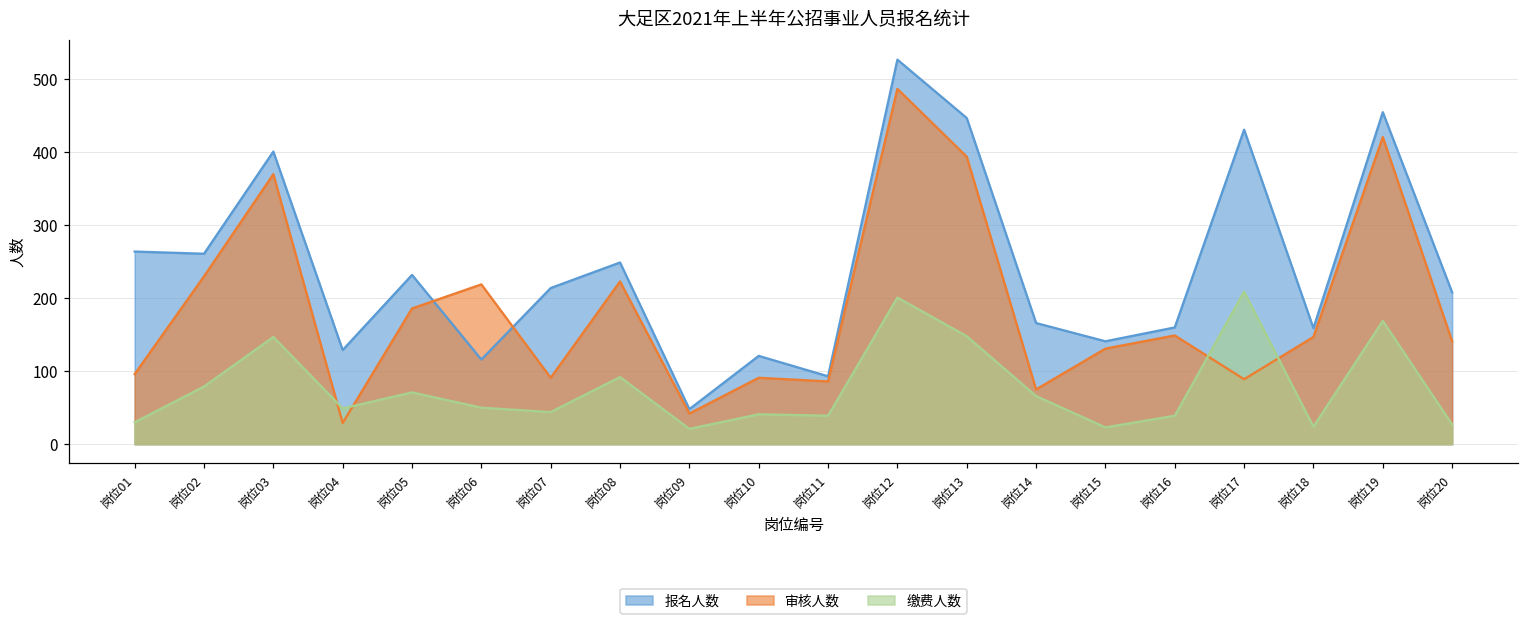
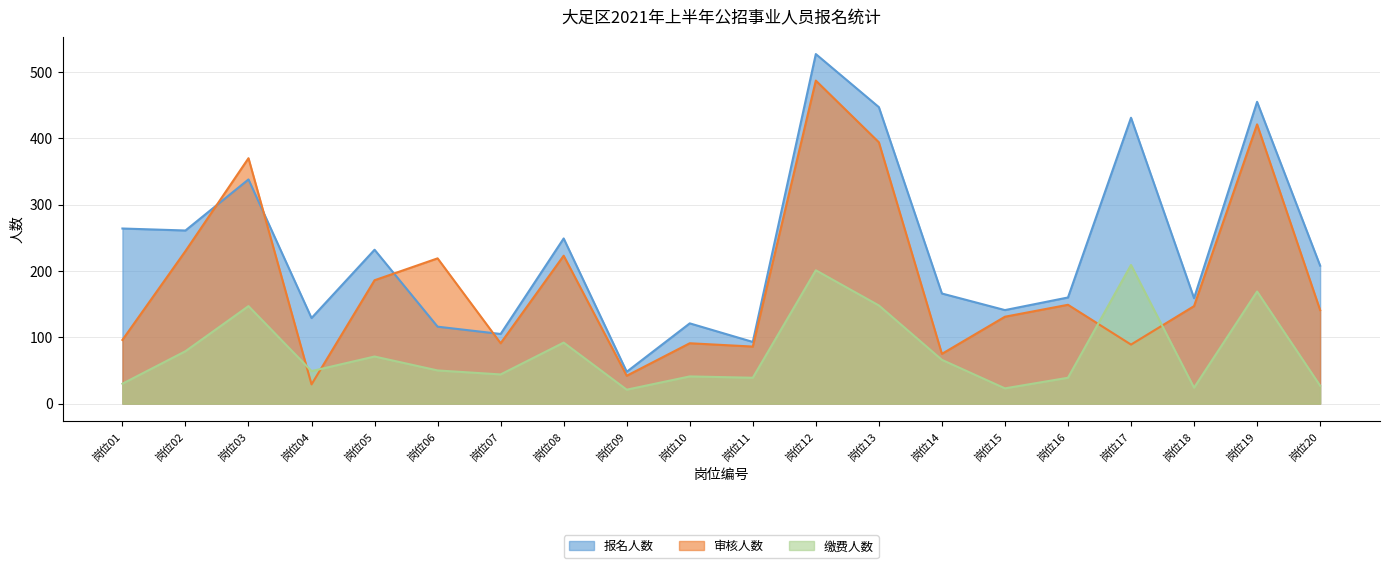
  {
    "报名人数": {
      "岗位01": 260,
      "岗位02": 260,
-     "岗位03": 400,
+     "岗位03": 340,
      "岗位04": 130,
      "岗位05": 230,
      "岗位06": 120,
-     "岗位07": 210,
+     "岗位07": 110,
      "岗位08": 250,
      "岗位09": 50,
      "岗位10": 120,
      "岗位11": 90,
      "岗位12": 530,
      "岗位13": 450,
      "岗位14": 170,
      "岗位15": 140,
      "岗位16": 160,
      "岗位17": 430,
      "岗位18": 160,
      "岗位19": 460,
      "岗位20": 210
    },
    "审核人数": {
      "岗位01": 100,
      "岗位02": 230,
      "岗位03": 370,
      "岗位04": 30,
      "岗位05": 190,
      "岗位06": 220,
      "岗位07": 90,
      "岗位08": 220,
      "岗位09": 40,
      "岗位10": 90,
      "岗位11": 90,
      "岗位12": 490,
      "岗位13": 390,
      "岗位14": 80,
      "岗位15": 130,
      "岗位16": 150,
      "岗位17": 90,
      "岗位18": 150,
      "岗位19": 420,
      "岗位20": 140
    },
    "缴费人数": {
      "岗位01": 30,
      "岗位02": 80,
      "岗位03": 150,
      "岗位04": 50,
      "岗位05": 70,
      "岗位06": 50,
      "岗位07": 40,
      "岗位08": 90,
      "岗位09": 20,
      "岗位10": 40,
      "岗位11": 40,
      "岗位12": 200,
      "岗位13": 150,
      "岗位14": 70,
      "岗位15": 20,
      "岗位16": 40,
      "岗位17": 210,
      "岗位18": 20,
      "岗位19": 170,
      "岗位20": 30
    }
  }
